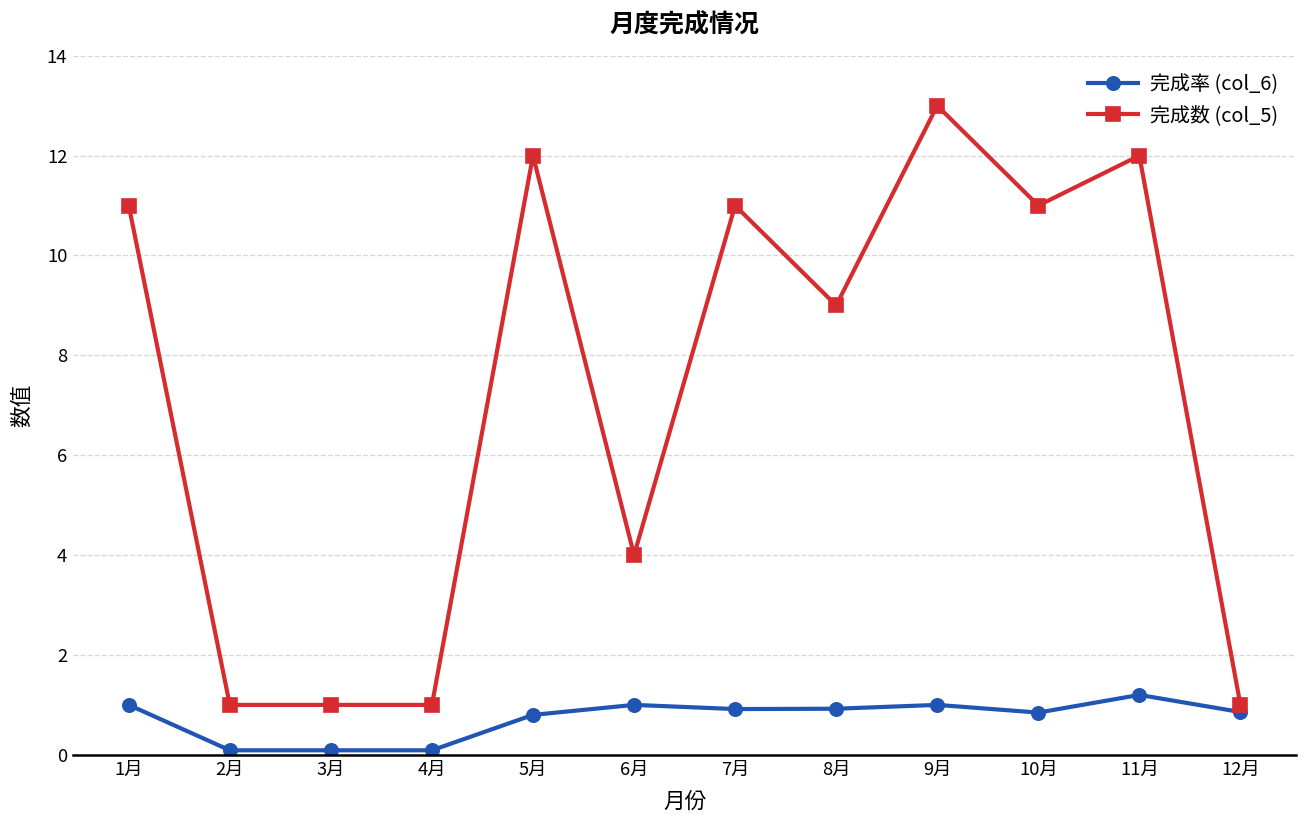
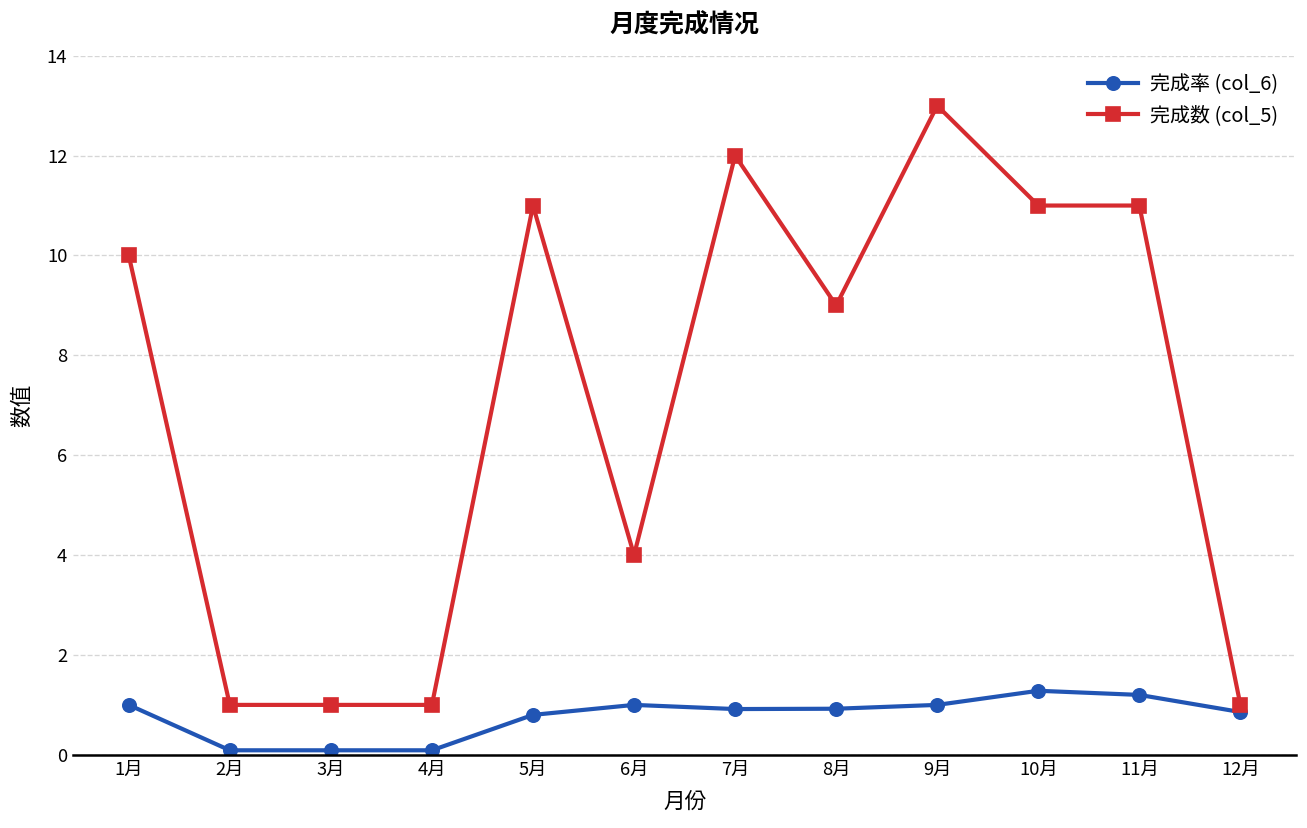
  {
    "完成率 (col_6)": {
      "1月": 1.0,
      "2月": 0.1,
      "3月": 0.1,
      "4月": 0.1,
      "5月": 0.8,
      "6月": 1.0,
      "7月": 0.9,
      "8月": 0.9,
      "9月": 1.0,
-     "10月": 0.8,
+     "10月": 1.3,
      "11月": 1.2,
      "12月": 0.9
    },
    "完成数 (col_5)": {
-     "1月": 11,
+     "1月": 10,
      "2月": 1,
      "3月": 1,
      "4月": 1,
-     "5月": 12,
+     "5月": 11,
      "6月": 4,
-     "7月": 11,
+     "7月": 12,
      "8月": 9,
      "9月": 13,
      "10月": 11,
-     "11月": 12,
+     "11月": 11,
      "12月": 1
    }
  }
